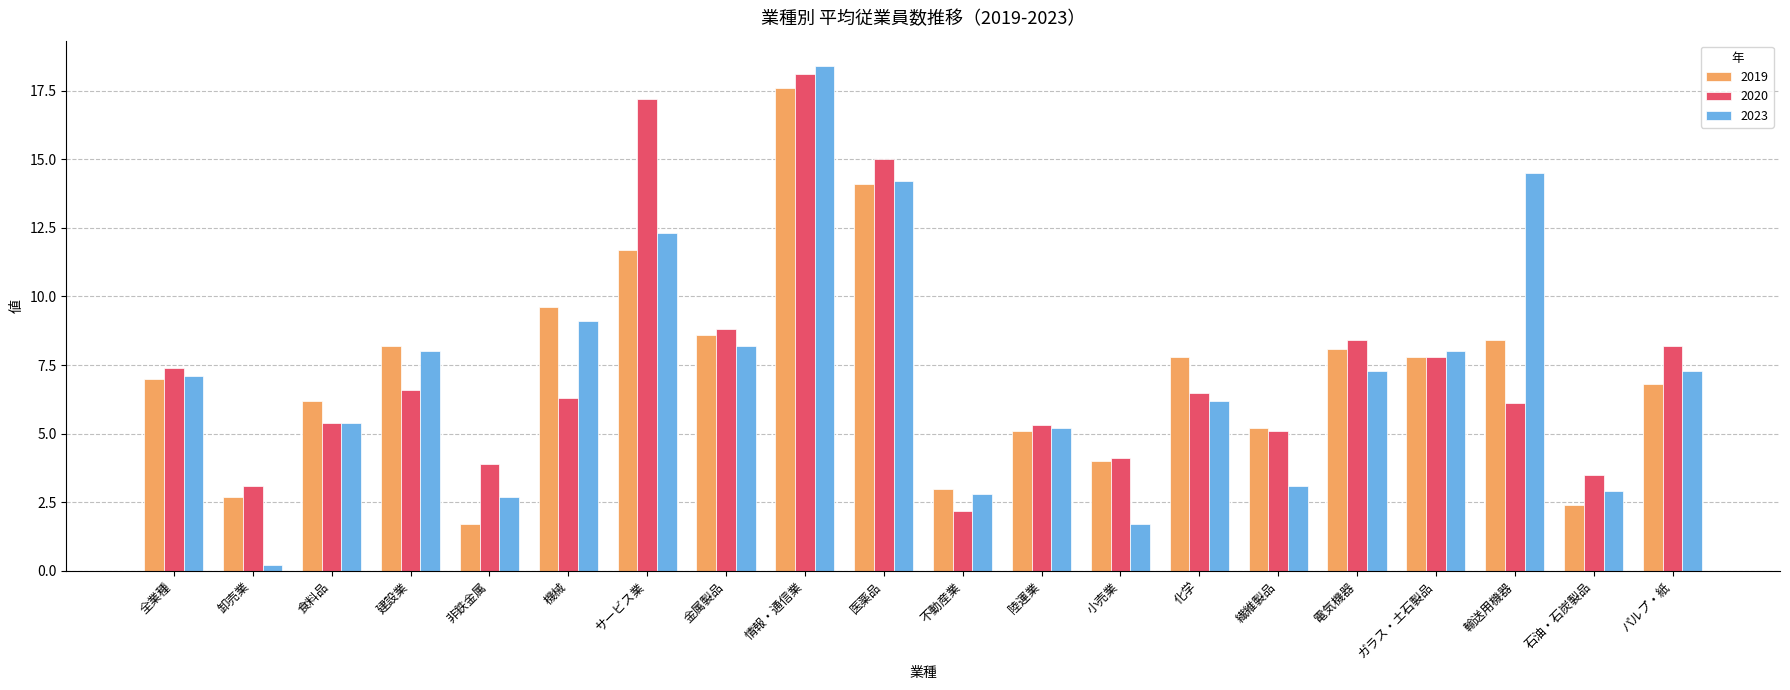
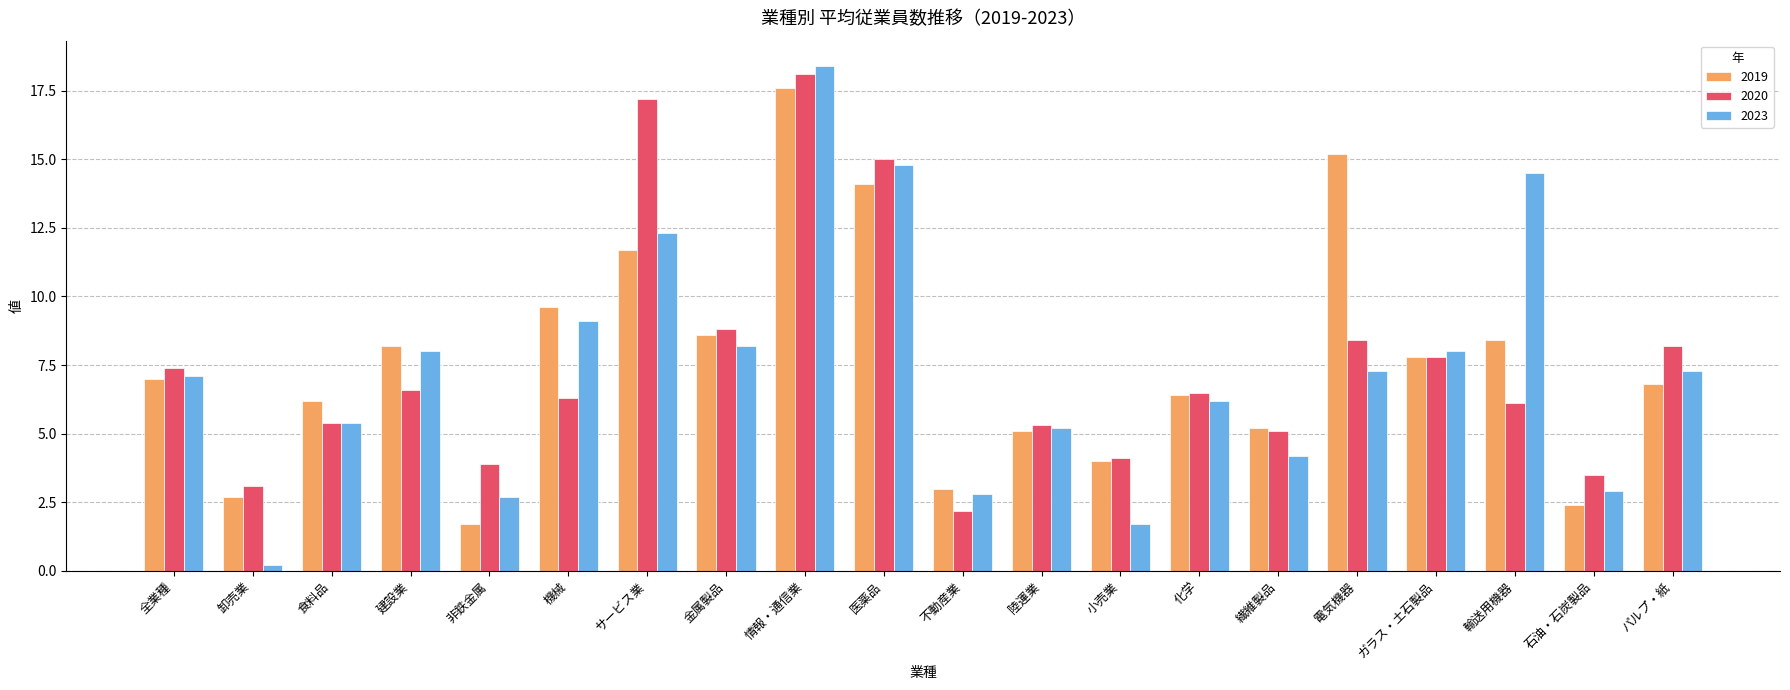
  {
    "2019": {
      "全業種": 7.0,
      "卸売業": 2.7,
      "食料品": 6.2,
      "建設業": 8.2,
      "非鉄金属": 1.7,
      "機械": 9.6,
      "サービス業": 11.7,
      "金属製品": 8.6,
      "情報・通信業": 17.6,
      "医薬品": 14.1,
      "不動産業": 3.0,
      "陸運業": 5.1,
      "小売業": 4.0,
-     "化学": 7.8,
+     "化学": 6.4,
      "繊維製品": 5.2,
-     "電気機器": 8.1,
+     "電気機器": 15.2,
      "ガラス・土石製品": 7.8,
      "輸送用機器": 8.4,
      "石油・石炭製品": 2.4,
      "パルプ・紙": 6.8
    },
    "2020": {
      "全業種": 7.4,
      "卸売業": 3.1,
      "食料品": 5.4,
      "建設業": 6.6,
      "非鉄金属": 3.9,
      "機械": 6.3,
      "サービス業": 17.2,
      "金属製品": 8.8,
      "情報・通信業": 18.1,
      "医薬品": 15.0,
      "不動産業": 2.2,
      "陸運業": 5.3,
      "小売業": 4.1,
      "化学": 6.5,
      "繊維製品": 5.1,
      "電気機器": 8.4,
      "ガラス・土石製品": 7.8,
      "輸送用機器": 6.1,
      "石油・石炭製品": 3.5,
      "パルプ・紙": 8.2
    },
    "2023": {
      "全業種": 7.1,
      "卸売業": 0.2,
      "食料品": 5.4,
      "建設業": 8.0,
      "非鉄金属": 2.7,
      "機械": 9.1,
      "サービス業": 12.3,
      "金属製品": 8.2,
      "情報・通信業": 18.4,
-     "医薬品": 14.2,
+     "医薬品": 14.8,
      "不動産業": 2.8,
      "陸運業": 5.2,
      "小売業": 1.7,
      "化学": 6.2,
-     "繊維製品": 3.1,
+     "繊維製品": 4.2,
      "電気機器": 7.3,
      "ガラス・土石製品": 8.0,
      "輸送用機器": 14.5,
      "石油・石炭製品": 2.9,
      "パルプ・紙": 7.3
    }
  }
